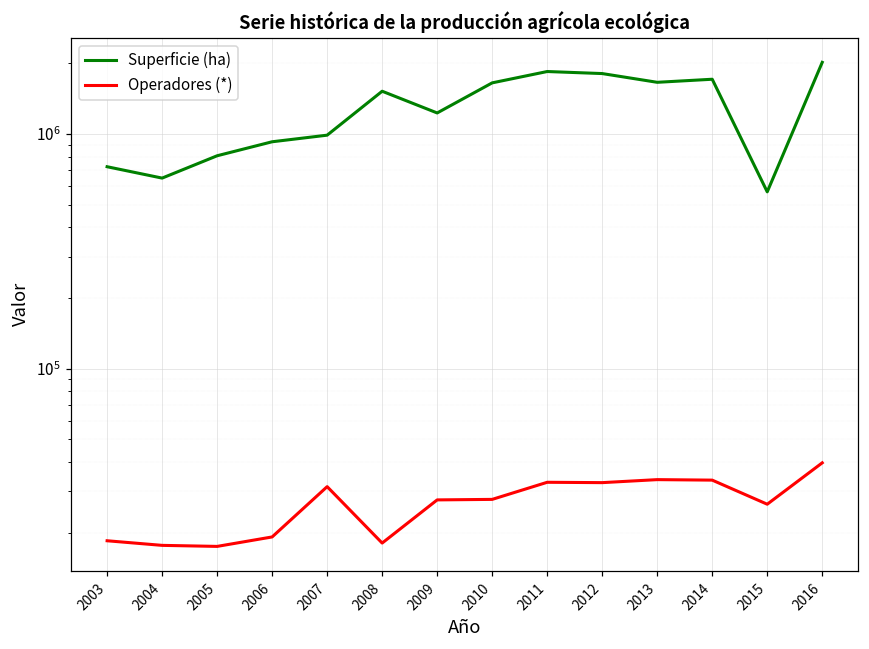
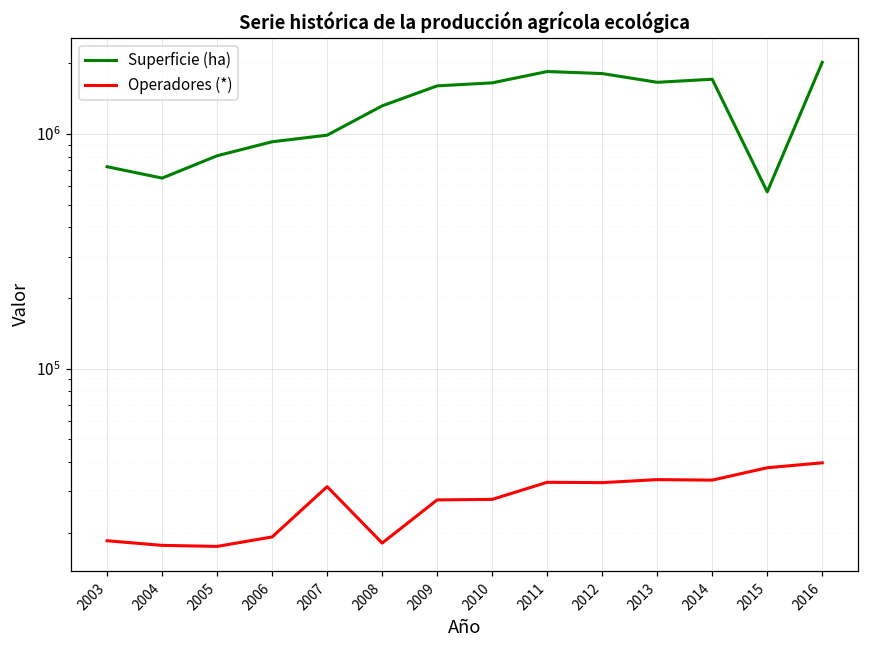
  {
    "Superficie (ha)": {
      "2003": 730000,
      "2004": 650000,
      "2005": 810000,
      "2006": 930000,
      "2007": 1000000,
-     "2008": 1500000,
-     "2009": 1200000,
+     "2008": 1300000,
+     "2009": 1600000,
      "2010": 1700000,
      "2011": 1800000,
      "2012": 1800000,
      "2013": 1700000,
      "2014": 1700000,
      "2015": 570000,
      "2016": 2000000
    },
    "Operadores (*)": {
      "2003": 19000,
      "2004": 18000,
      "2005": 18000,
      "2006": 19000,
      "2007": 31000,
      "2008": 18000,
      "2009": 28000,
      "2010": 28000,
      "2011": 33000,
      "2012": 33000,
      "2013": 34000,
      "2014": 34000,
-     "2015": 26000,
+     "2015": 38000,
      "2016": 40000
    }
  }
